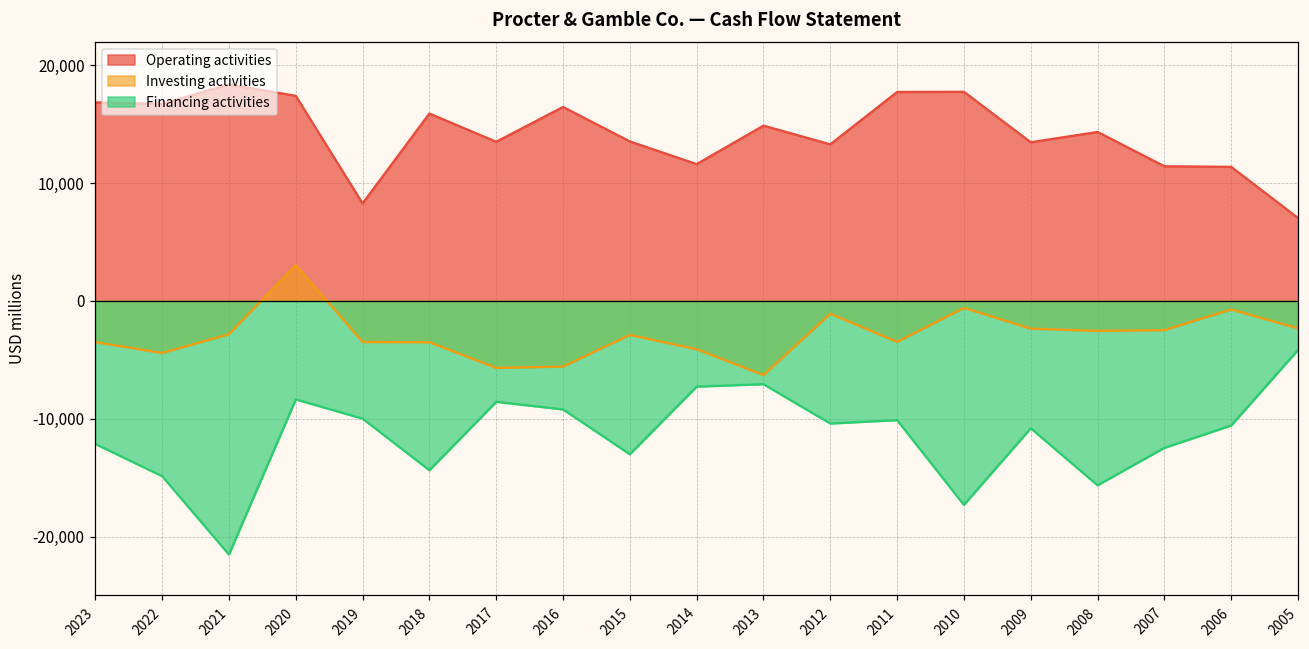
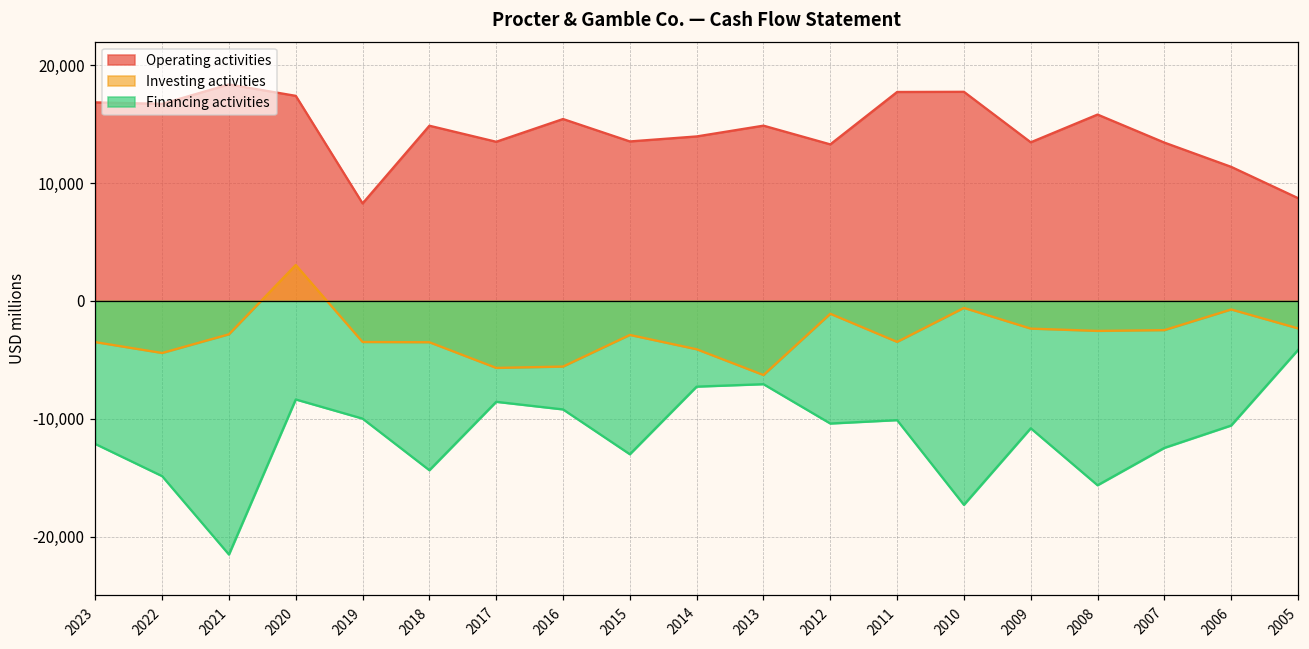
  {
    "Operating activities": {
      "2023": "16,800",
      "2020": "17,400",
      "2019": "8,300",
-     "2018": "15,900",
+     "2018": "14,900",
      "2017": "13,500",
-     "2016": "16,500",
+     "2016": "15,400",
      "2015": "13,500",
-     "2014": "11,600",
+     "2014": "14,000",
      "2013": "14,900",
      "2012": "13,300",
      "2011": "17,700",
      "2010": "17,700",
      "2009": "13,500",
-     "2008": "14,300",
-     "2007": "11,400",
+     "2008": "15,800",
+     "2007": "13,400",
      "2006": "11,400",
-     "2005": "7,000"
+     "2005": "8,700"
    }
  }
